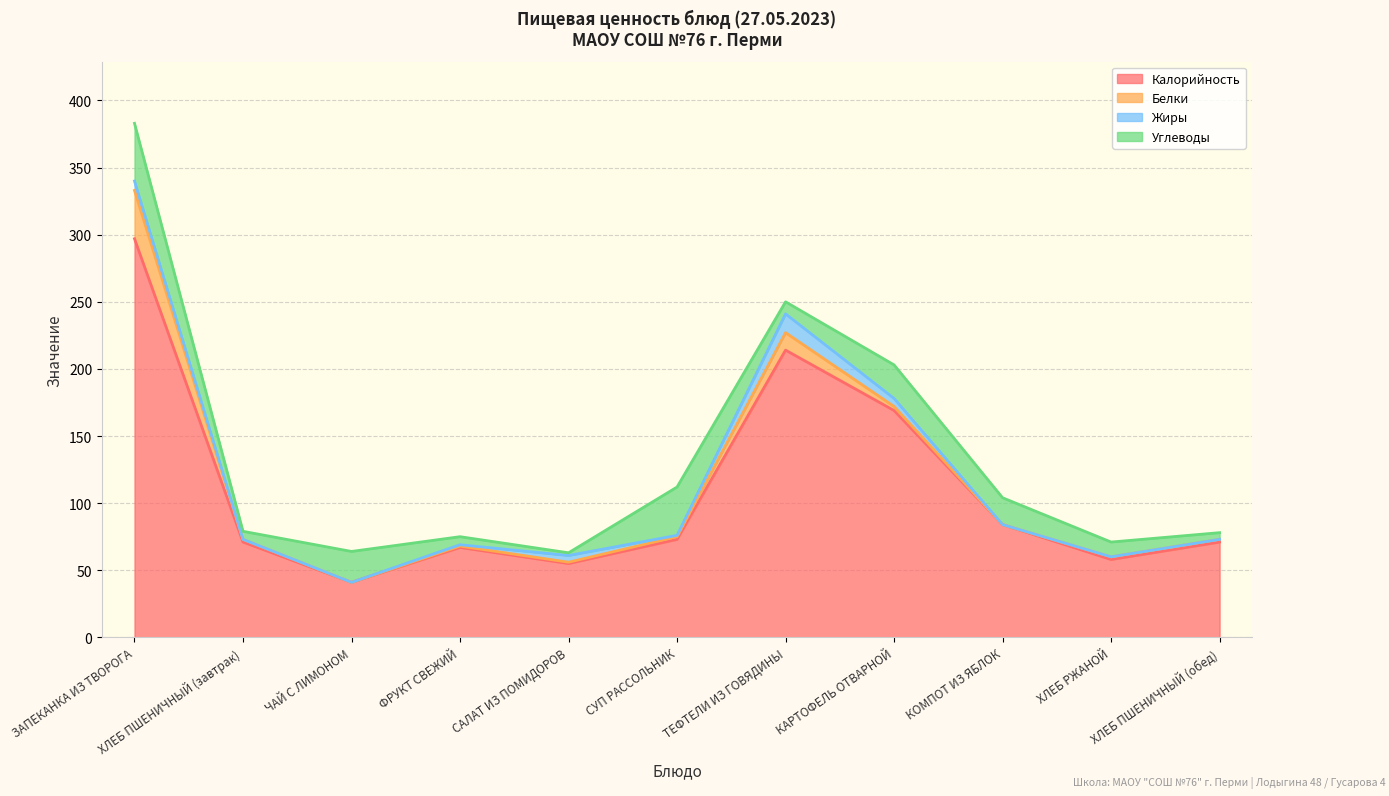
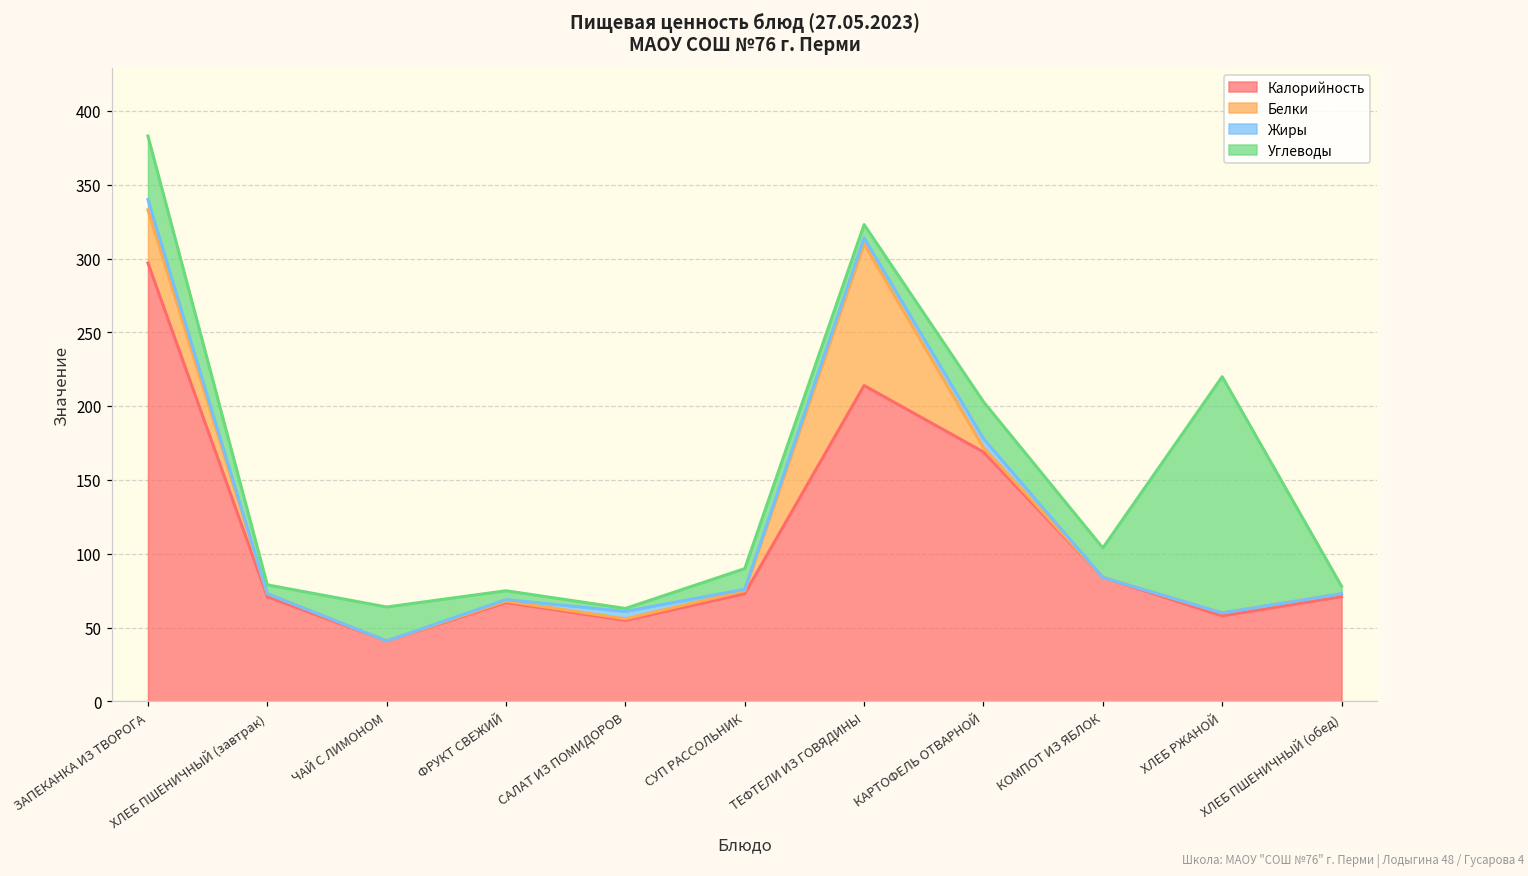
  {
    "Калорийность": {
      "ЗАПЕКАНКА ИЗ ТВОРОГА": 297,
      "ХЛЕБ ПШЕНИЧНЫЙ (завтрак)": 71,
      "СУП РАССОЛЬНИК": 73,
      "ТЕФТЕЛИ ИЗ ГОВЯДИНЫ": 214,
      "КАРТОФЕЛЬ ОТВАРНОЙ": 169,
      "ХЛЕБ РЖАНОЙ": 58,
      "ХЛЕБ ПШЕНИЧНЫЙ (обед)": 71
    },
    "Белки": {
      "ЗАПЕКАНКА ИЗ ТВОРОГА": 36,
-     "ТЕФТЕЛИ ИЗ ГОВЯДИНЫ": 13,
+     "ТЕФТЕЛИ ИЗ ГОВЯДИНЫ": 96,
      "КАРТОФЕЛЬ ОТВАРНОЙ": 3
    },
    "Жиры": {
      "ЗАПЕКАНКА ИЗ ТВОРОГА": 7,
      "САЛАТ ИЗ ПОМИДОРОВ": 5,
-     "ТЕФТЕЛИ ИЗ ГОВЯДИНЫ": 14,
+     "ТЕФТЕЛИ ИЗ ГОВЯДИНЫ": 4,
      "КАРТОФЕЛЬ ОТВАРНОЙ": 6
    },
    "Углеводы": {
      "ЗАПЕКАНКА ИЗ ТВОРОГА": 43,
      "ХЛЕБ ПШЕНИЧНЫЙ (завтрак)": 6,
      "ЧАЙ С ЛИМОНОМ": 23,
      "ФРУКТ СВЕЖИЙ": 6,
      "САЛАТ ИЗ ПОМИДОРОВ": 2,
-     "СУП РАССОЛЬНИК": 36,
+     "СУП РАССОЛЬНИК": 14,
      "ТЕФТЕЛИ ИЗ ГОВЯДИНЫ": 9,
      "КАРТОФЕЛЬ ОТВАРНОЙ": 25,
      "КОМПОТ ИЗ ЯБЛОК": 20,
-     "ХЛЕБ РЖАНОЙ": 11,
+     "ХЛЕБ РЖАНОЙ": 160,
      "ХЛЕБ ПШЕНИЧНЫЙ (обед)": 5
    }
  }
